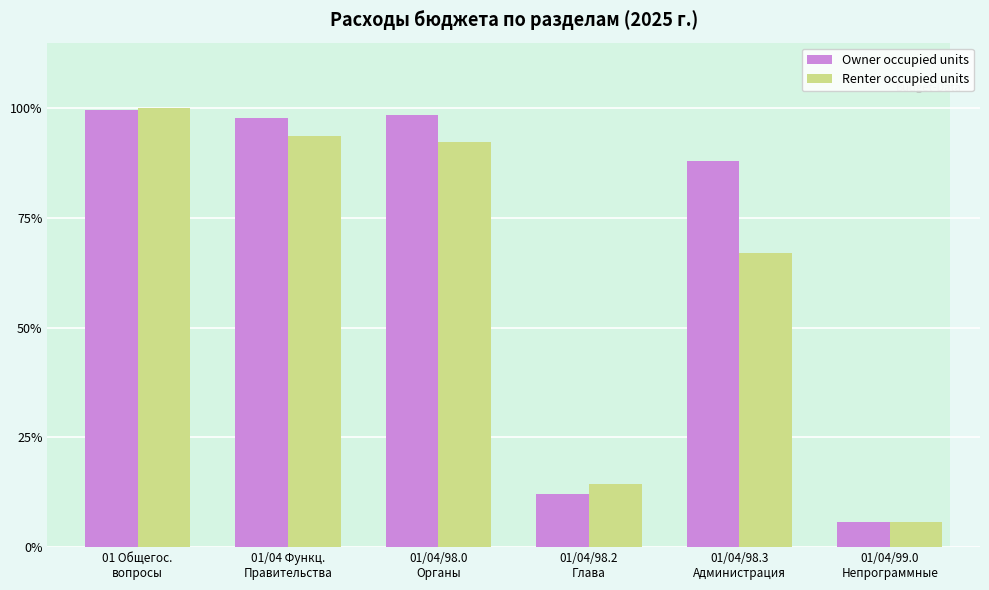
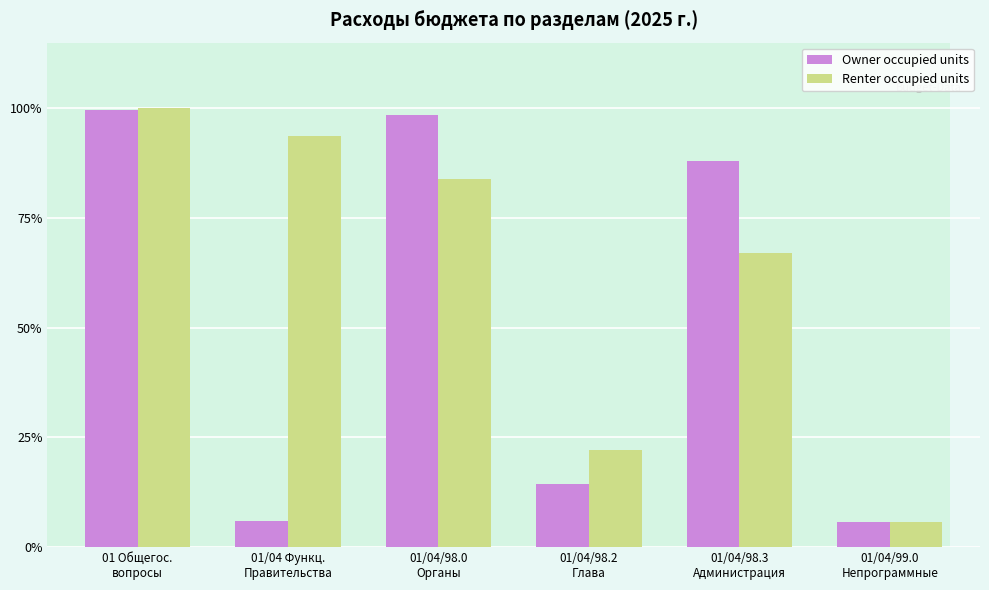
  {
    "Owner occupied units": {
      "01 Общегос. вопросы": "100%",
-     "01/04 Функц. Правительства": "98%",
+     "01/04 Функц. Правительства": "6%",
      "01/04/98.0 Органы": "99%",
-     "01/04/98.2 Глава": "12%",
+     "01/04/98.2 Глава": "14%",
      "01/04/98.3 Администрация": "88%",
      "01/04/99.0 Непрограммные": "6%"
    },
    "Renter occupied units": {
      "01 Общегос. вопросы": "100%",
      "01/04 Функц. Правительства": "94%",
-     "01/04/98.0 Органы": "92%",
-     "01/04/98.2 Глава": "14%",
+     "01/04/98.0 Органы": "84%",
+     "01/04/98.2 Глава": "22%",
      "01/04/98.3 Администрация": "67%",
      "01/04/99.0 Непрограммные": "6%"
    }
  }
